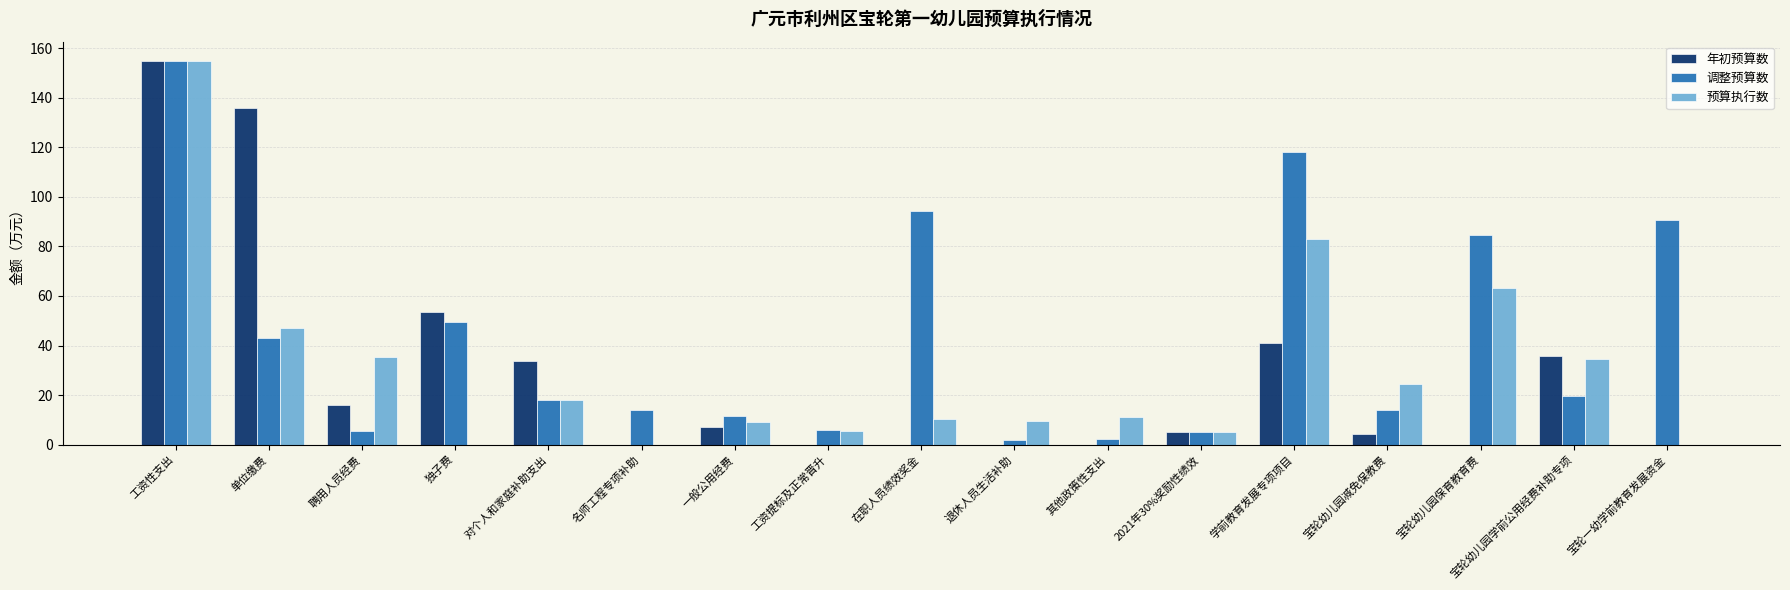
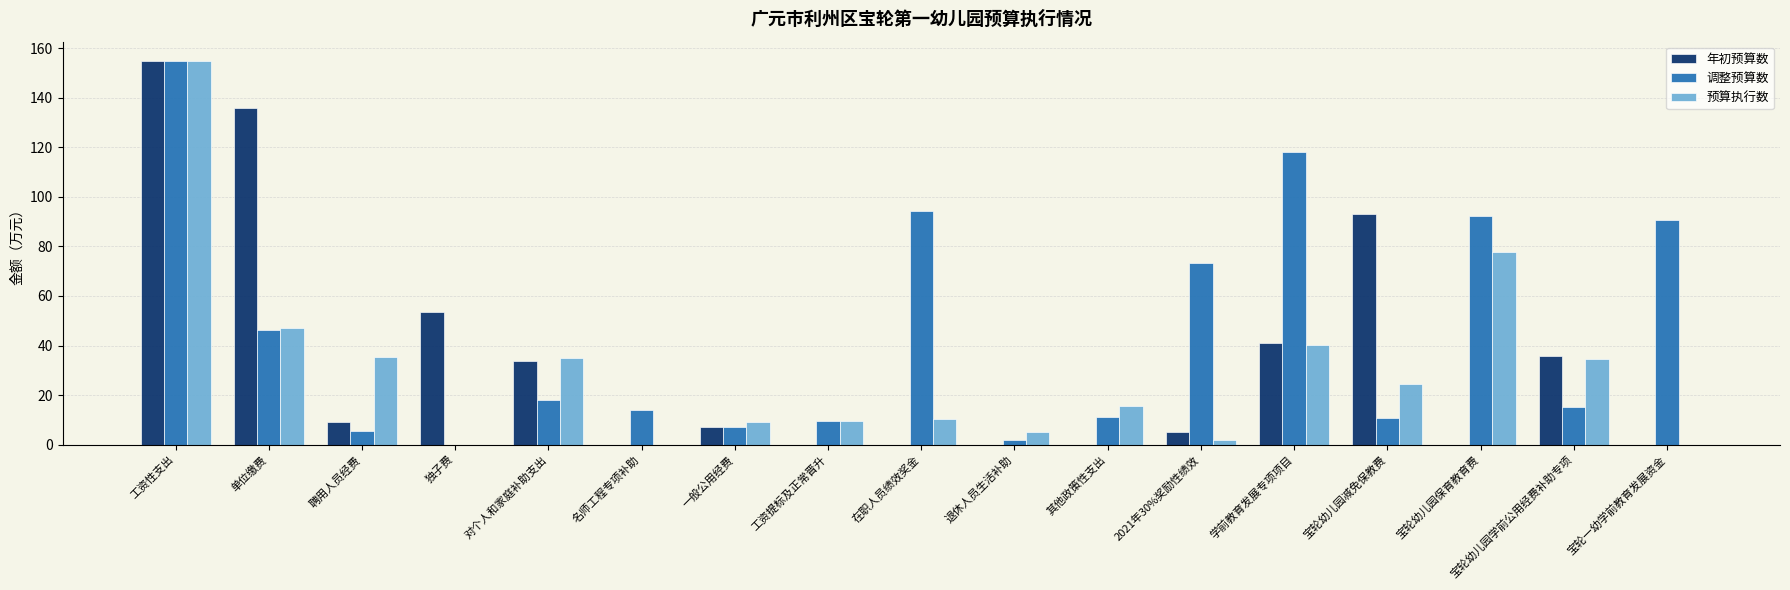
  {
    "年初预算数": {
      "工资性支出": 155,
      "单位缴费": 136,
-     "聘用人员经费": 16,
+     "聘用人员经费": 9,
      "独子费": 54,
      "对个人和家庭补助支出": 34,
      "名师工程专项补助": 0,
      "一般公用经费": 7,
      "工资提标及正常晋升": 0,
      "在职人员绩效奖金": 0,
      "退休人员生活补助": 0,
      "其他政策性支出": 0,
      "2021年30%奖励性绩效": 5,
      "学前教育发展专项项目": 41,
-     "宝轮幼儿园减免保教费": 4,
+     "宝轮幼儿园减免保教费": 93,
      "宝轮幼儿园保育教育费": 0,
      "宝轮幼儿园学前公用经费补助专项": 36,
      "宝轮一幼学前教育发展资金": 0
    },
    "调整预算数": {
      "工资性支出": 155,
-     "单位缴费": 43,
+     "单位缴费": 46,
      "聘用人员经费": 6,
-     "独子费": 49,
+     "独子费": 0,
      "对个人和家庭补助支出": 18,
      "名师工程专项补助": 14,
-     "一般公用经费": 12,
-     "工资提标及正常晋升": 6,
+     "一般公用经费": 7,
+     "工资提标及正常晋升": 10,
      "在职人员绩效奖金": 94,
      "退休人员生活补助": 2,
-     "其他政策性支出": 2,
-     "2021年30%奖励性绩效": 5,
+     "其他政策性支出": 11,
+     "2021年30%奖励性绩效": 73,
      "学前教育发展专项项目": 118,
-     "宝轮幼儿园减免保教费": 14,
-     "宝轮幼儿园保育教育费": 85,
-     "宝轮幼儿园学前公用经费补助专项": 20,
+     "宝轮幼儿园减免保教费": 11,
+     "宝轮幼儿园保育教育费": 92,
+     "宝轮幼儿园学前公用经费补助专项": 15,
      "宝轮一幼学前教育发展资金": 91
    },
    "预算执行数": {
      "工资性支出": 155,
      "单位缴费": 47,
      "聘用人员经费": 35,
      "独子费": 0,
-     "对个人和家庭补助支出": 18,
+     "对个人和家庭补助支出": 35,
      "名师工程专项补助": 0,
      "一般公用经费": 9,
-     "工资提标及正常晋升": 6,
+     "工资提标及正常晋升": 10,
      "在职人员绩效奖金": 10,
-     "退休人员生活补助": 9,
-     "其他政策性支出": 11,
-     "2021年30%奖励性绩效": 5,
-     "学前教育发展专项项目": 83,
+     "退休人员生活补助": 5,
+     "其他政策性支出": 16,
+     "2021年30%奖励性绩效": 2,
+     "学前教育发展专项项目": 40,
      "宝轮幼儿园减免保教费": 25,
-     "宝轮幼儿园保育教育费": 63,
+     "宝轮幼儿园保育教育费": 78,
      "宝轮幼儿园学前公用经费补助专项": 35,
      "宝轮一幼学前教育发展资金": 0
    }
  }
